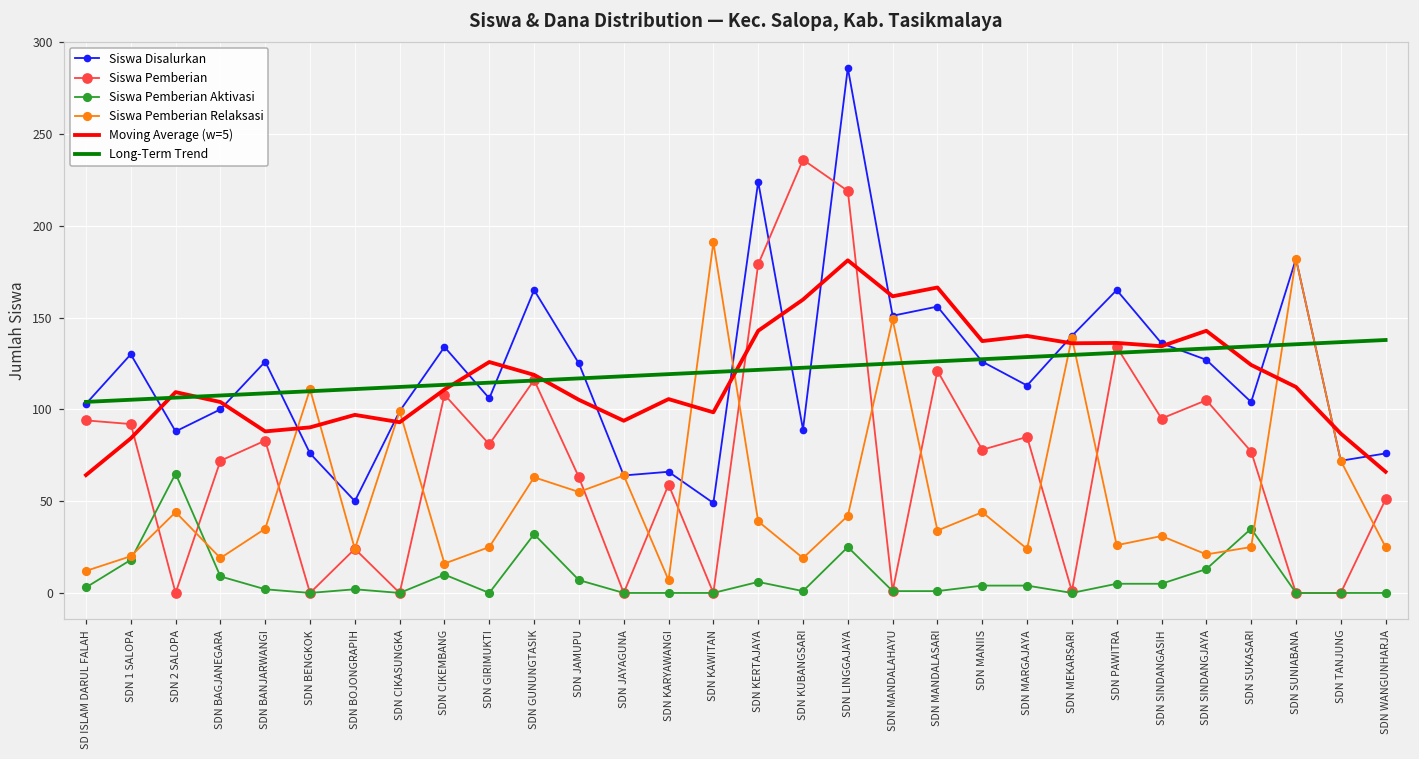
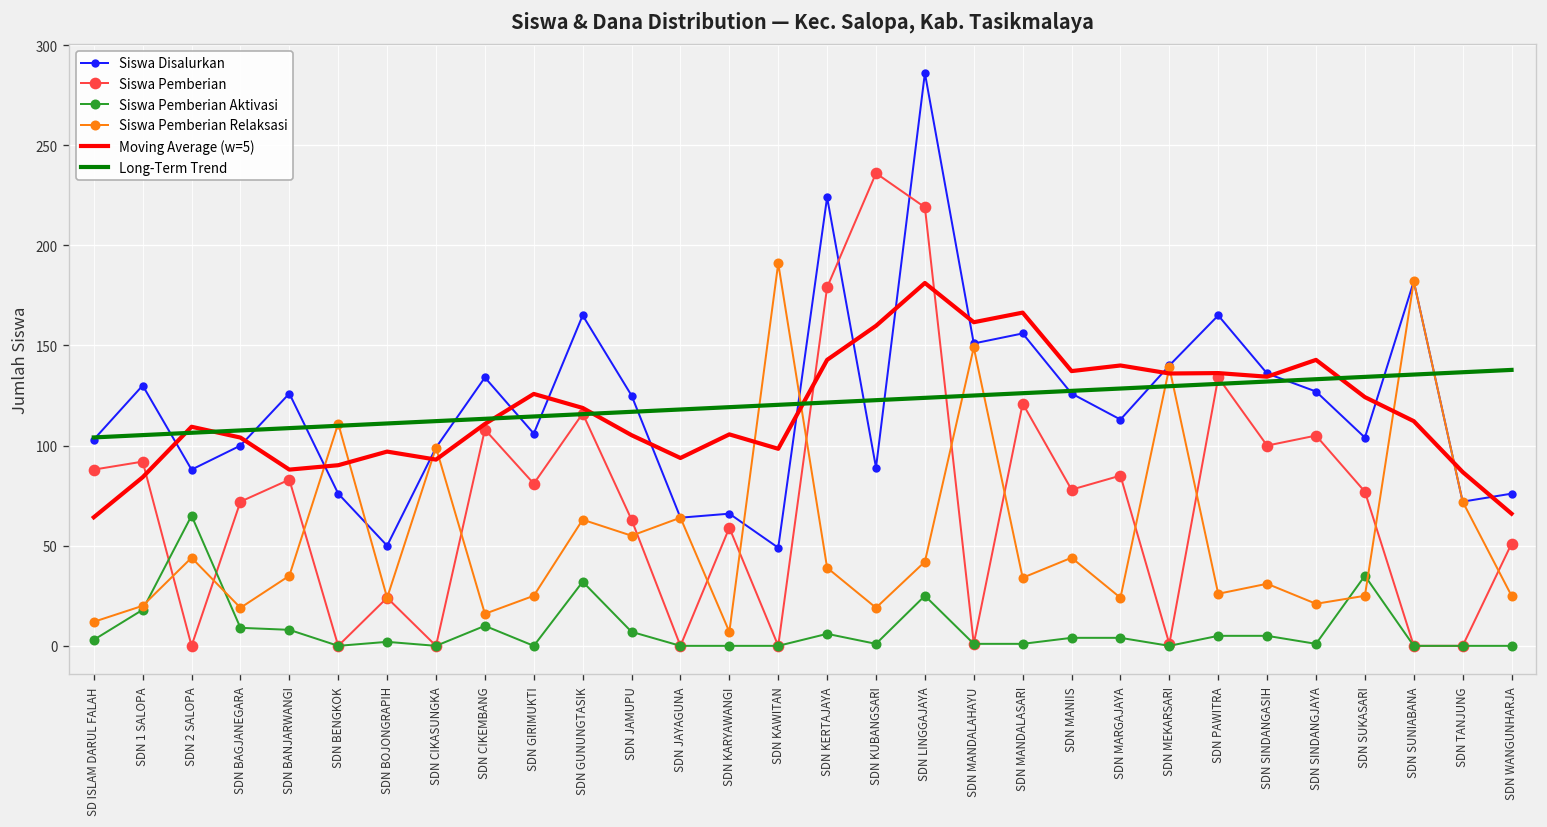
  {
    "Siswa Disalurkan": {
      "SDN 1 SALOPA": 130,
      "SDN 2 SALOPA": 88,
      "SDN BAGJANEGARA": 100,
      "SDN BANJARWANGI": 126,
      "SDN BENGKOK": 76,
      "SDN BOJONGRAPIH": 50,
      "SDN CIKEMBANG": 134,
      "SDN GIRIMUKTI": 106,
      "SDN GUNUNGTASIK": 165,
      "SDN JAMUPU": 125,
      "SDN KARYAWANGI": 66,
      "SDN KAWITAN": 49,
      "SDN KERTAJAYA": 224,
      "SDN KUBANGSARI": 89,
      "SDN LINGGAJAYA": 286,
      "SDN MANDALAHAYU": 151,
      "SDN MANDALASARI": 156,
      "SDN MARGAJAYA": 113,
      "SDN PAWITRA": 165,
      "SDN SINDANGASIH": 136,
      "SDN SINDANGJAYA": 127,
      "SDN SUKASARI": 104,
      "SDN WANGUNHARJA": 76
    },
    "Siswa Pemberian": {
-     "SD ISLAM DARUL FALAH": 94,
+     "SD ISLAM DARUL FALAH": 88,
      "SDN 1 SALOPA": 92,
      "SDN 2 SALOPA": 0,
      "SDN BAGJANEGARA": 72,
      "SDN BANJARWANGI": 83,
      "SDN CIKEMBANG": 108,
      "SDN GIRIMUKTI": 81,
      "SDN JAMUPU": 63,
      "SDN KARYAWANGI": 59,
      "SDN KERTAJAYA": 179,
      "SDN KUBANGSARI": 236,
      "SDN LINGGAJAYA": 219,
      "SDN MANDALASARI": 121,
      "SDN MANIIS": 78,
      "SDN MARGAJAYA": 85,
      "SDN PAWITRA": 134,
-     "SDN SINDANGASIH": 95,
+     "SDN SINDANGASIH": 100,
      "SDN SINDANGJAYA": 105,
      "SDN SUKASARI": 77,
      "SDN WANGUNHARJA": 51
    },
    "Siswa Pemberian Aktivasi": {
      "SD ISLAM DARUL FALAH": 3,
      "SDN 1 SALOPA": 18,
      "SDN 2 SALOPA": 65,
      "SDN BAGJANEGARA": 9,
-     "SDN BANJARWANGI": 2,
+     "SDN BANJARWANGI": 8,
      "SDN BOJONGRAPIH": 2,
      "SDN CIKEMBANG": 10,
      "SDN GIRIMUKTI": 0,
      "SDN GUNUNGTASIK": 32,
      "SDN JAMUPU": 7,
      "SDN KARYAWANGI": 0,
      "SDN KERTAJAYA": 6,
      "SDN KUBANGSARI": 1,
      "SDN LINGGAJAYA": 25,
      "SDN MANDALASARI": 1,
      "SDN MANIIS": 4,
      "SDN MARGAJAYA": 4,
      "SDN PAWITRA": 5,
      "SDN SINDANGASIH": 5,
-     "SDN SINDANGJAYA": 13,
+     "SDN SINDANGJAYA": 1,
      "SDN SUKASARI": 35,
      "SDN WANGUNHARJA": 0
    },
    "Siswa Pemberian Relaksasi": {
      "SD ISLAM DARUL FALAH": 12,
      "SDN 1 SALOPA": 20,
      "SDN 2 SALOPA": 44,
      "SDN BAGJANEGARA": 19,
      "SDN BANJARWANGI": 35,
      "SDN CIKEMBANG": 16,
      "SDN GIRIMUKTI": 25,
      "SDN GUNUNGTASIK": 63,
      "SDN JAMUPU": 55,
      "SDN KARYAWANGI": 7,
      "SDN KAWITAN": 191,
      "SDN KERTAJAYA": 39,
      "SDN KUBANGSARI": 19,
      "SDN LINGGAJAYA": 42,
      "SDN MANDALAHAYU": 149,
      "SDN MANDALASARI": 34,
      "SDN MANIIS": 44,
      "SDN MARGAJAYA": 24,
      "SDN PAWITRA": 26,
      "SDN SINDANGASIH": 31,
      "SDN SINDANGJAYA": 21,
      "SDN SUKASARI": 25,
      "SDN WANGUNHARJA": 25
    },
    "Moving Average (w=5)": {
      "SD ISLAM DARUL FALAH": 64,
      "SDN 1 SALOPA": 84,
      "SDN 2 SALOPA": 109,
      "SDN BAGJANEGARA": 104,
      "SDN BANJARWANGI": 88,
      "SDN BENGKOK": 90,
      "SDN BOJONGRAPIH": 97,
      "SDN CIKASUNGKA": 93,
      "SDN CIKEMBANG": 111,
      "SDN GIRIMUKTI": 126,
      "SDN GUNUNGTASIK": 119,
      "SDN JAMUPU": 105,
      "SDN JAYAGUNA": 94,
      "SDN KARYAWANGI": 106,
      "SDN KAWITAN": 98,
      "SDN KERTAJAYA": 143,
      "SDN KUBANGSARI": 160,
      "SDN LINGGAJAYA": 181,
      "SDN MANDALAHAYU": 162,
      "SDN MANDALASARI": 166,
      "SDN MANIIS": 137,
      "SDN MARGAJAYA": 140,
      "SDN MEKARSARI": 136,
      "SDN PAWITRA": 136,
      "SDN SINDANGASIH": 134,
      "SDN SINDANGJAYA": 143,
      "SDN SUKASARI": 124,
      "SDN SUNIABANA": 112,
      "SDN TANJUNG": 87,
      "SDN WANGUNHARJA": 66
    },
    "Long-Term Trend": {
      "SDN 1 SALOPA": 105,
      "SDN 2 SALOPA": 106,
      "SDN BAGJANEGARA": 108,
      "SDN BANJARWANGI": 109,
      "SDN BOJONGRAPIH": 111,
      "SDN CIKASUNGKA": 112,
      "SDN CIKEMBANG": 113,
      "SDN GIRIMUKTI": 115,
      "SDN JAMUPU": 117,
      "SDN JAYAGUNA": 118,
      "SDN KARYAWANGI": 119,
      "SDN KAWITAN": 120,
      "SDN KERTAJAYA": 122,
      "SDN KUBANGSARI": 123,
      "SDN LINGGAJAYA": 124,
      "SDN MANDALAHAYU": 125,
      "SDN MANDALASARI": 126,
      "SDN MARGAJAYA": 128,
      "SDN MEKARSARI": 130,
      "SDN PAWITRA": 131,
      "SDN SINDANGASIH": 132,
      "SDN SINDANGJAYA": 133,
      "SDN SUKASARI": 134,
      "SDN SUNIABANA": 135,
      "SDN TANJUNG": 137,
      "SDN WANGUNHARJA": 138
    }
  }
